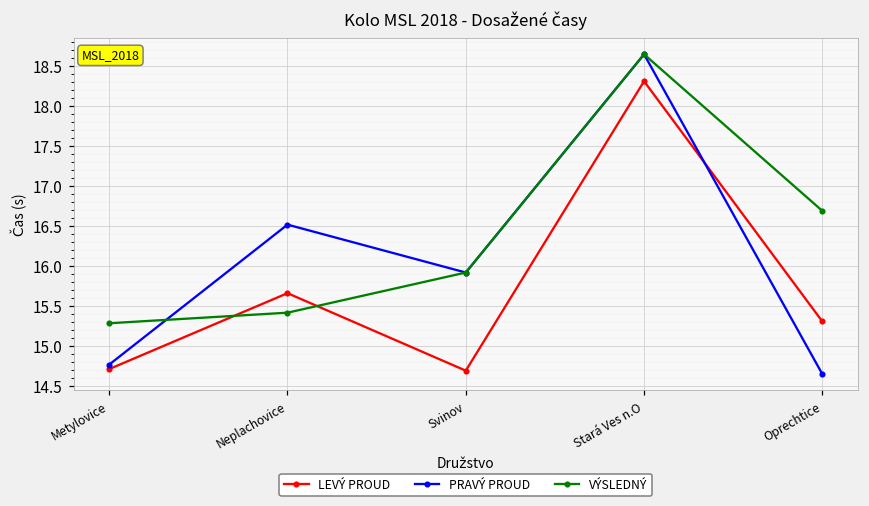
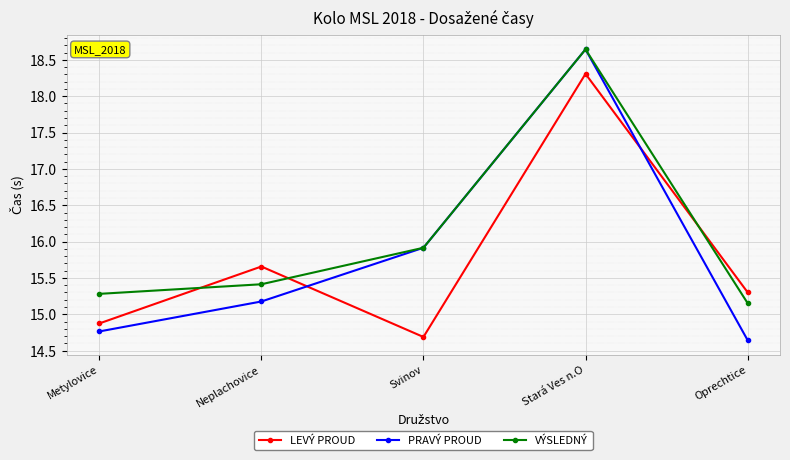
  {
    "LEVÝ PROUD": {
-     "Metylovice": 14.7,
+     "Metylovice": 14.9,
      "Neplachovice": 15.7,
      "Svinov": 14.7,
      "Stará Ves n.O": 18.3,
      "Oprechtice": 15.3
    },
    "PRAVÝ PROUD": {
      "Metylovice": 14.8,
-     "Neplachovice": 16.5,
+     "Neplachovice": 15.2,
      "Oprechtice": 14.6
    },
    "VÝSLEDNÝ": {
      "Metylovice": 15.3,
      "Neplachovice": 15.4,
-     "Oprechtice": 16.7
+     "Oprechtice": 15.2
    }
  }
